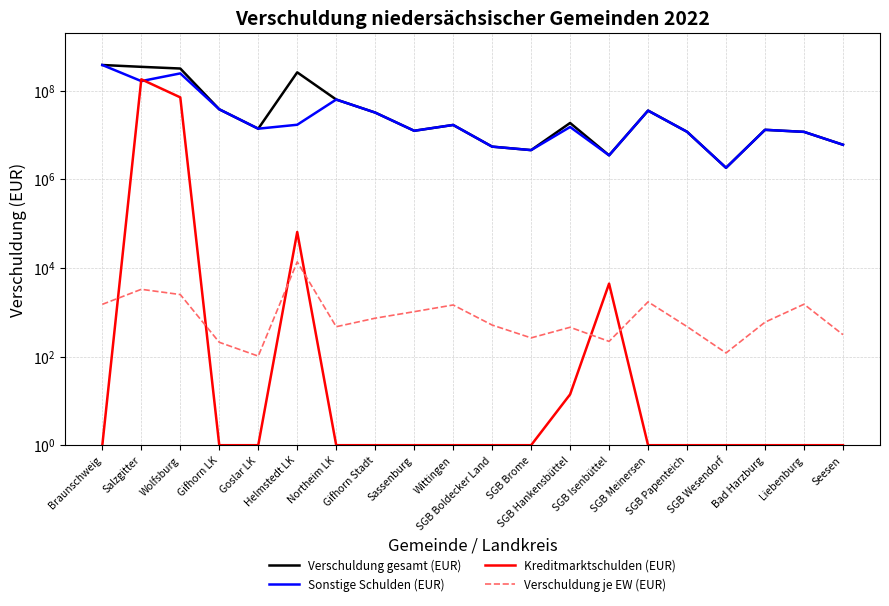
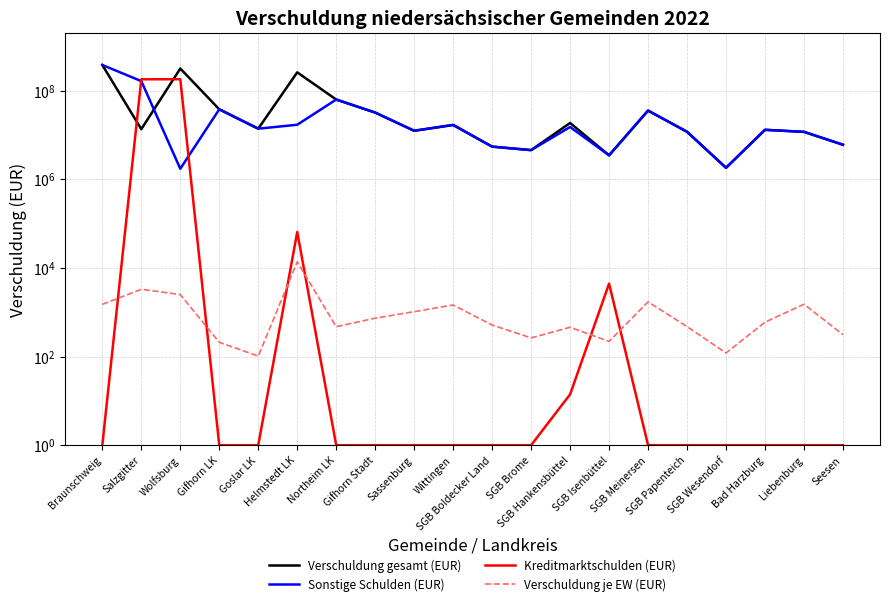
  {
    "Verschuldung gesamt (EUR)": {
-     "Salzgitter": 300000000,
+     "Salzgitter": 13000000,
      "Wolfsburg": 300000000,
      "Helmstedt LK": 300000000,
      "SGB Hankensbüttel": 19000000
    },
    "Sonstige Schulden (EUR)": {
-     "Wolfsburg": 200000000,
+     "Wolfsburg": 1700000,
      "Helmstedt LK": 17000000,
      "SGB Hankensbüttel": 15000000
    },
    "Kreditmarktschulden (EUR)": {
      "Braunschweig": 1,
-     "Wolfsburg": 70000000,
+     "Wolfsburg": 180000000,
      "Gifhorn LK": 1,
      "Goslar LK": 1,
      "Helmstedt LK": 60000,
      "Northeim LK": 1,
      "Gifhorn Stadt": 1,
      "Sassenburg": 1,
      "Wittingen": 1,
      "SGB Boldecker Land": 1,
      "SGB Brome": 1,
      "SGB Hankensbüttel": 14,
      "SGB Isenbüttel": 4000,
      "SGB Meinersen": 1,
      "SGB Papenteich": 1,
      "SGB Wesendorf": 1,
      "Bad Harzburg": 1,
      "Liebenburg": 1,
      "Seesen": 1
    },
    "Verschuldung je EW (EUR)": {
      "Braunschweig": 1500,
      "Salzgitter": 3000,
      "Wolfsburg": 2000,
      "Gifhorn LK": 200,
      "Goslar LK": 100,
      "Helmstedt LK": 14000,
      "Northeim LK": 500,
      "Gifhorn Stadt": 700,
      "Sassenburg": 1000,
      "Wittingen": 1500,
      "SGB Boldecker Land": 500,
      "SGB Brome": 300,
      "SGB Hankensbüttel": 500,
      "SGB Isenbüttel": 200,
      "SGB Meinersen": 1700,
      "SGB Papenteich": 500,
      "SGB Wesendorf": 120,
      "Bad Harzburg": 600,
      "Liebenburg": 1500,
      "Seesen": 300
    }
  }
